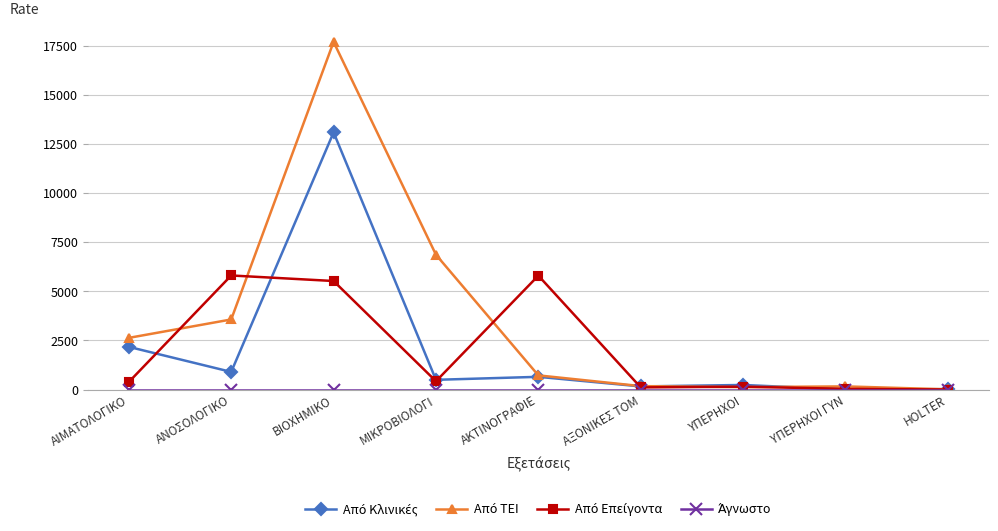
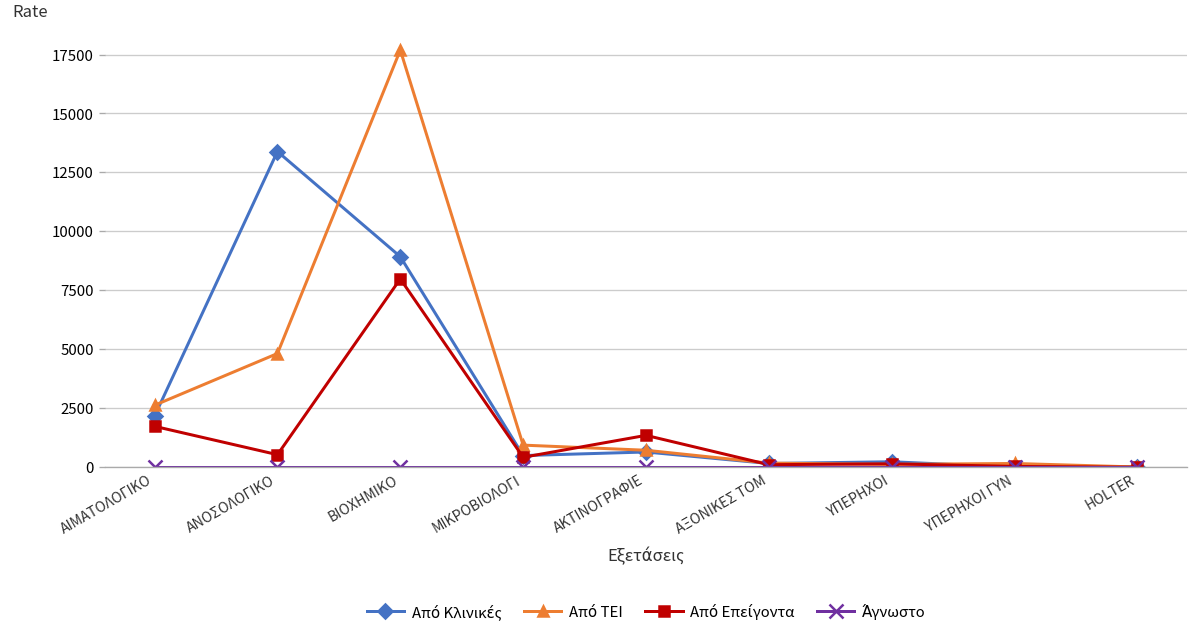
  {
    "Από Κλινικές": {
      "ΑΙΜΑΤΟΛΟΓΙΚΟ": 2200,
-     "ΑΝΟΣΟΛΟΓΙΚΟ": 900,
-     "ΒΙΟΧΗΜΙΚΟ": 13100
+     "ΑΝΟΣΟΛΟΓΙΚΟ": 13400,
+     "ΒΙΟΧΗΜΙΚΟ": 8900
    },
    "Από ΤΕΙ": {
      "ΑΙΜΑΤΟΛΟΓΙΚΟ": 2600,
-     "ΑΝΟΣΟΛΟΓΙΚΟ": 3600,
+     "ΑΝΟΣΟΛΟΓΙΚΟ": 4800,
      "ΒΙΟΧΗΜΙΚΟ": 17700,
-     "ΜΙΚΡΟΒΙΟΛΟΓΙ": 6900
+     "ΜΙΚΡΟΒΙΟΛΟΓΙ": 900
    },
    "Από Επείγοντα": {
-     "ΑΙΜΑΤΟΛΟΓΙΚΟ": 400,
-     "ΑΝΟΣΟΛΟΓΙΚΟ": 5800,
-     "ΒΙΟΧΗΜΙΚΟ": 5500,
-     "ΑΚΤΙΝΟΓΡΑΦΙΕ": 5800
+     "ΑΙΜΑΤΟΛΟΓΙΚΟ": 1700,
+     "ΑΝΟΣΟΛΟΓΙΚΟ": 500,
+     "ΒΙΟΧΗΜΙΚΟ": 8000,
+     "ΑΚΤΙΝΟΓΡΑΦΙΕ": 1400
    },
    "Άγνωστο": {
      "ΑΙΜΑΤΟΛΟΓΙΚΟ": 0,
      "ΑΝΟΣΟΛΟΓΙΚΟ": 0,
      "ΒΙΟΧΗΜΙΚΟ": 0,
      "ΜΙΚΡΟΒΙΟΛΟΓΙ": 0,
      "ΑΚΤΙΝΟΓΡΑΦΙΕ": 0
    }
  }
